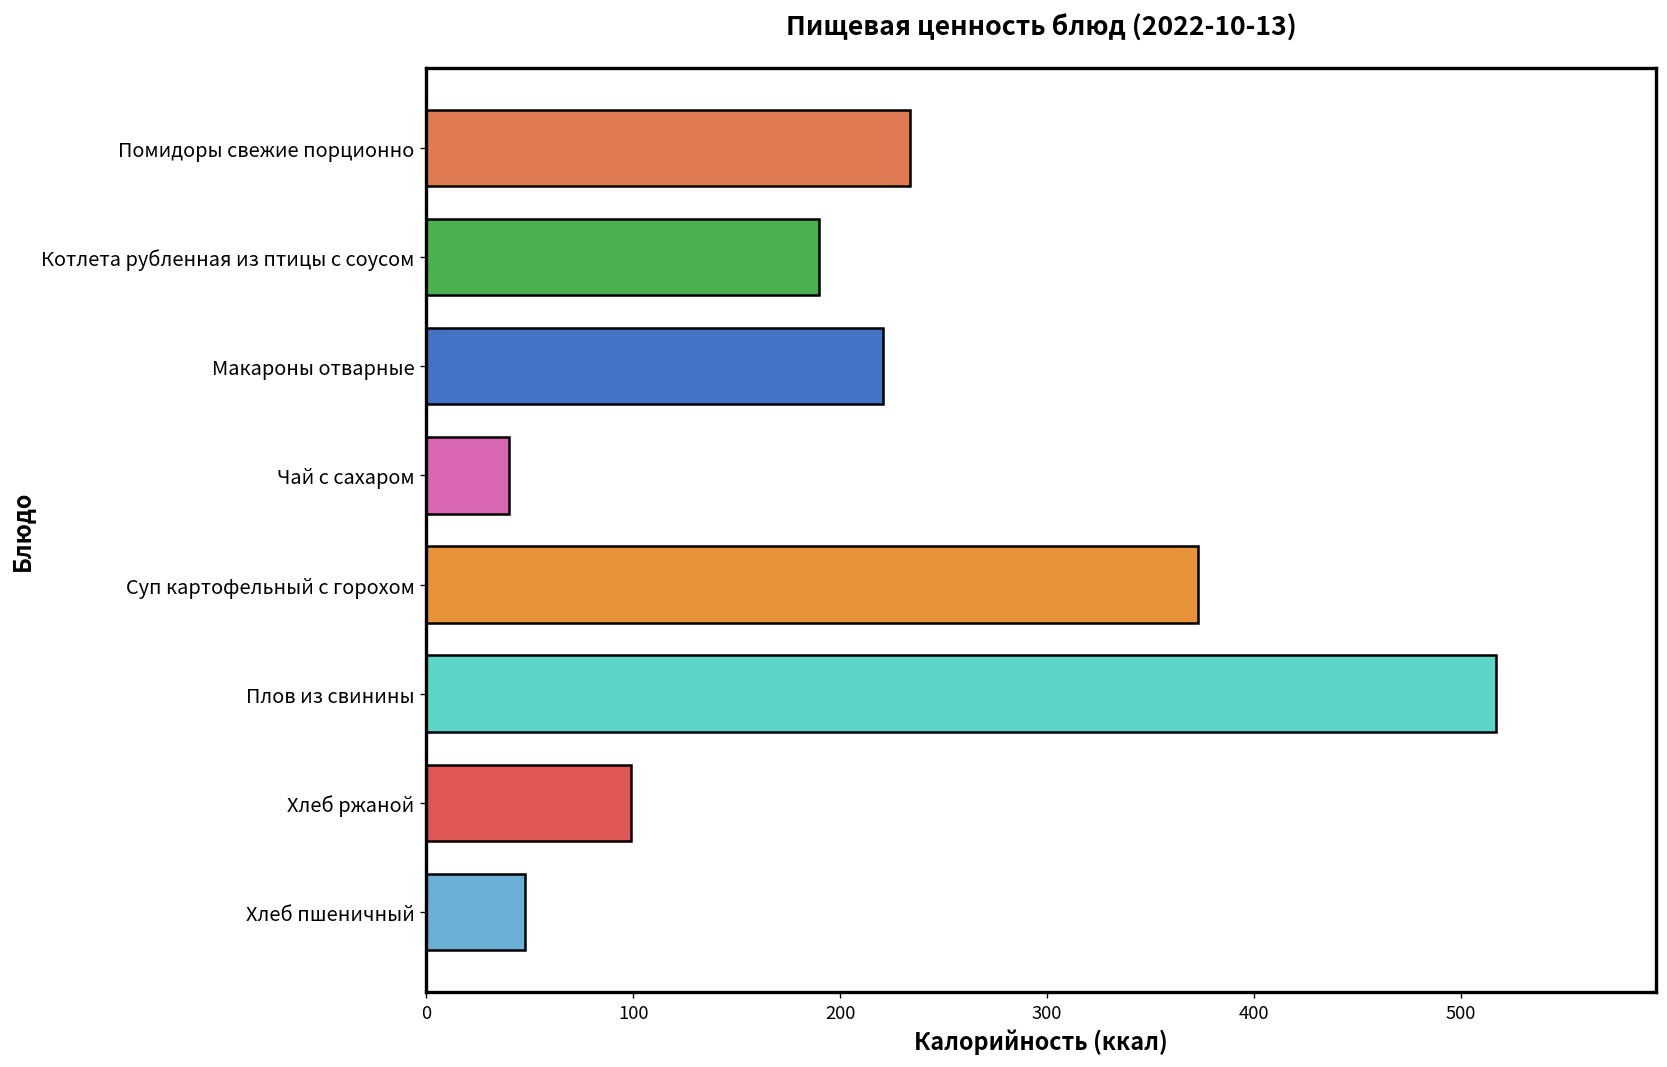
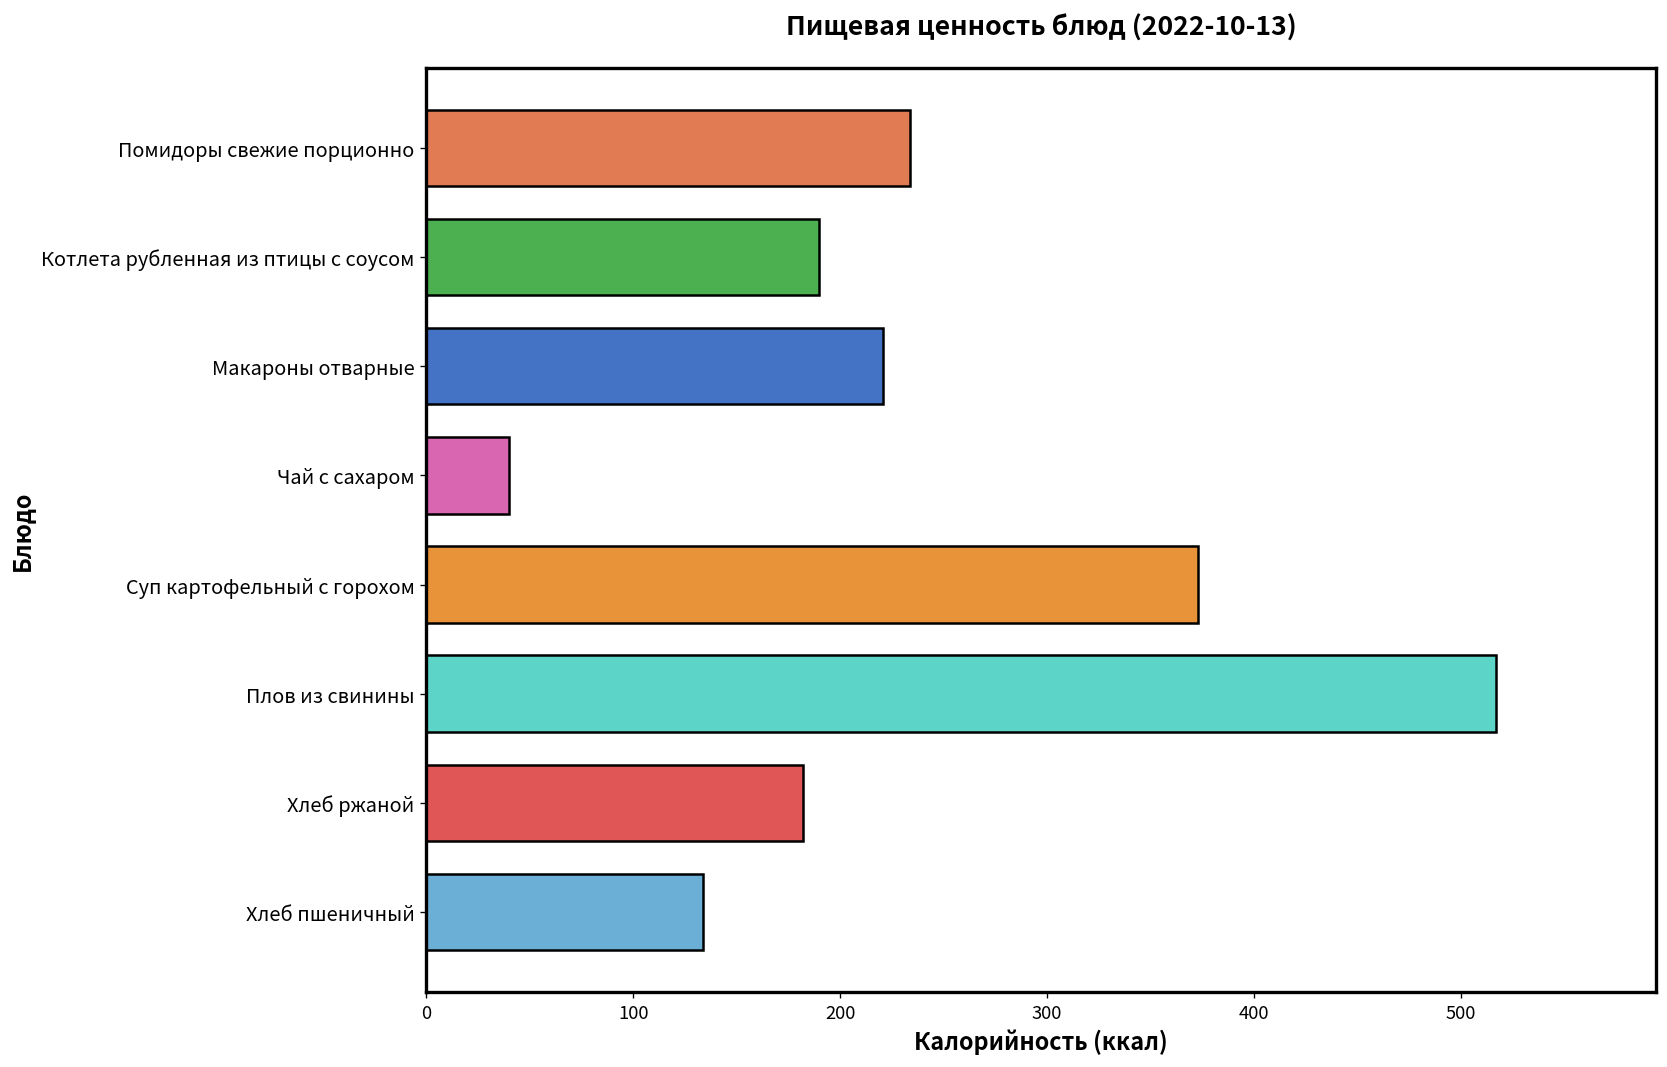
  {
    "Помидоры свежие порционно": 234,
    "Котлета рубленная из птицы с соусом": 190,
    "Макароны отварные": 221,
    "Чай с сахаром": 40,
    "Суп картофельный с горохом": 373,
    "Плов из свинины": 517,
-   "Хлеб ржаной": 99,
-   "Хлеб пшеничный": 48
+   "Хлеб ржаной": 182,
+   "Хлеб пшеничный": 134
  }
